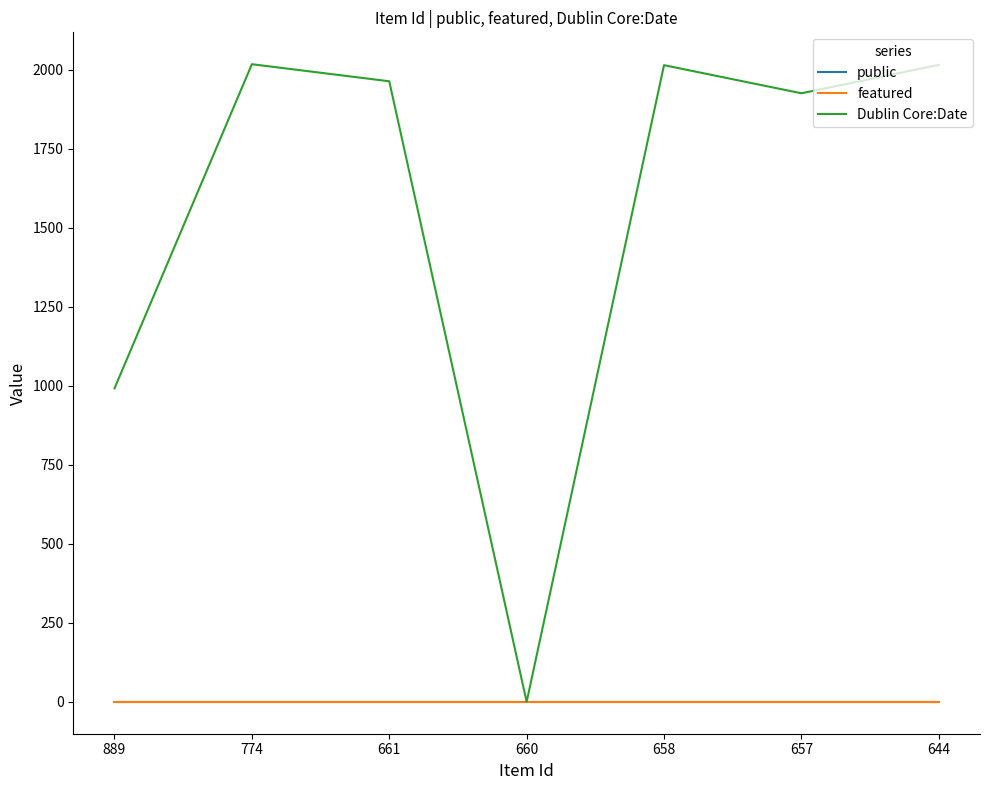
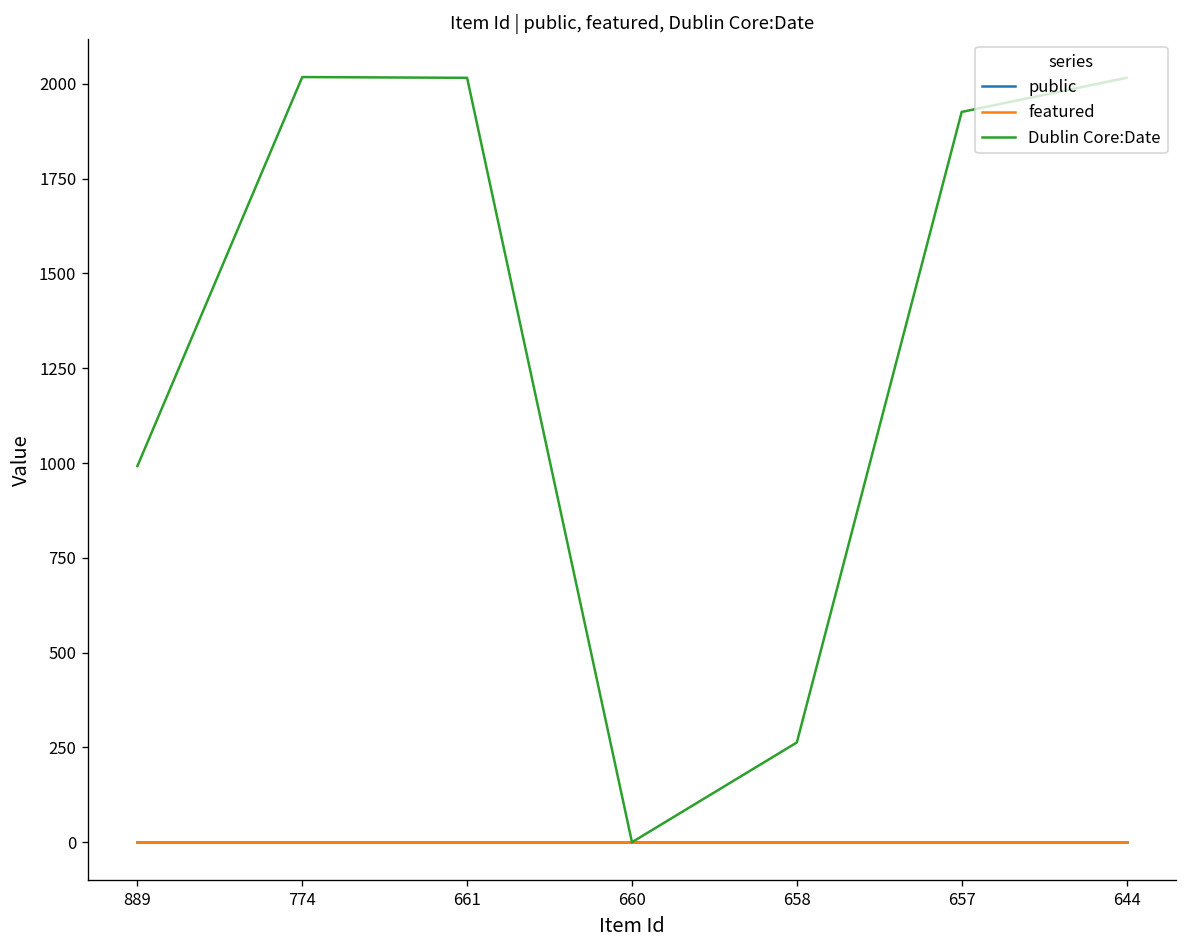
  {
    "featured": {
      "889": 0,
      "774": 0,
      "661": 0,
      "658": 0,
      "657": 0,
      "644": 0
    },
    "Dublin Core:Date": {
      "889": 990,
      "774": 2020,
-     "661": 1960,
-     "658": 2020,
+     "661": 2020,
+     "658": 260,
      "657": 1930
    }
  }
